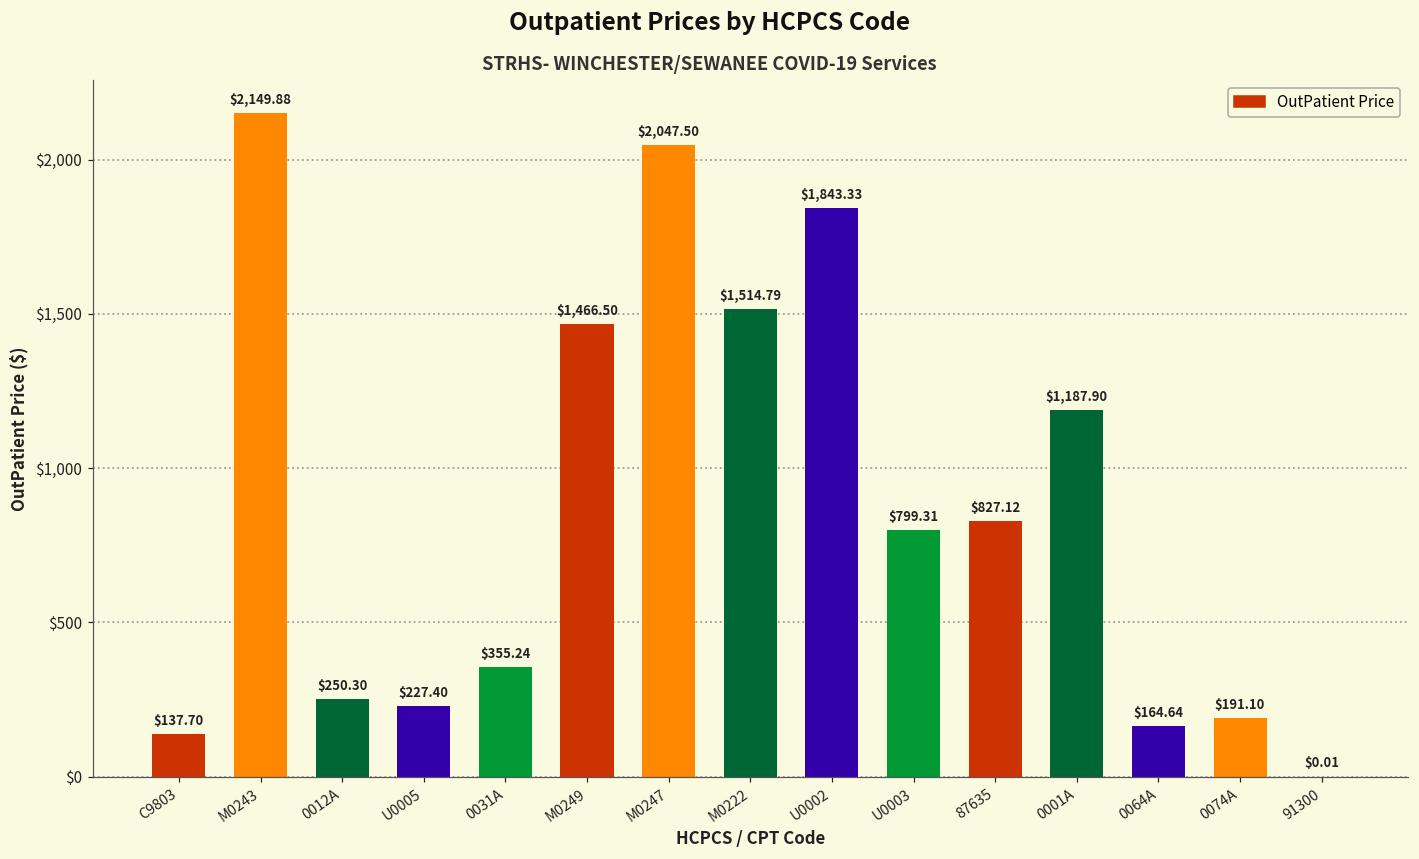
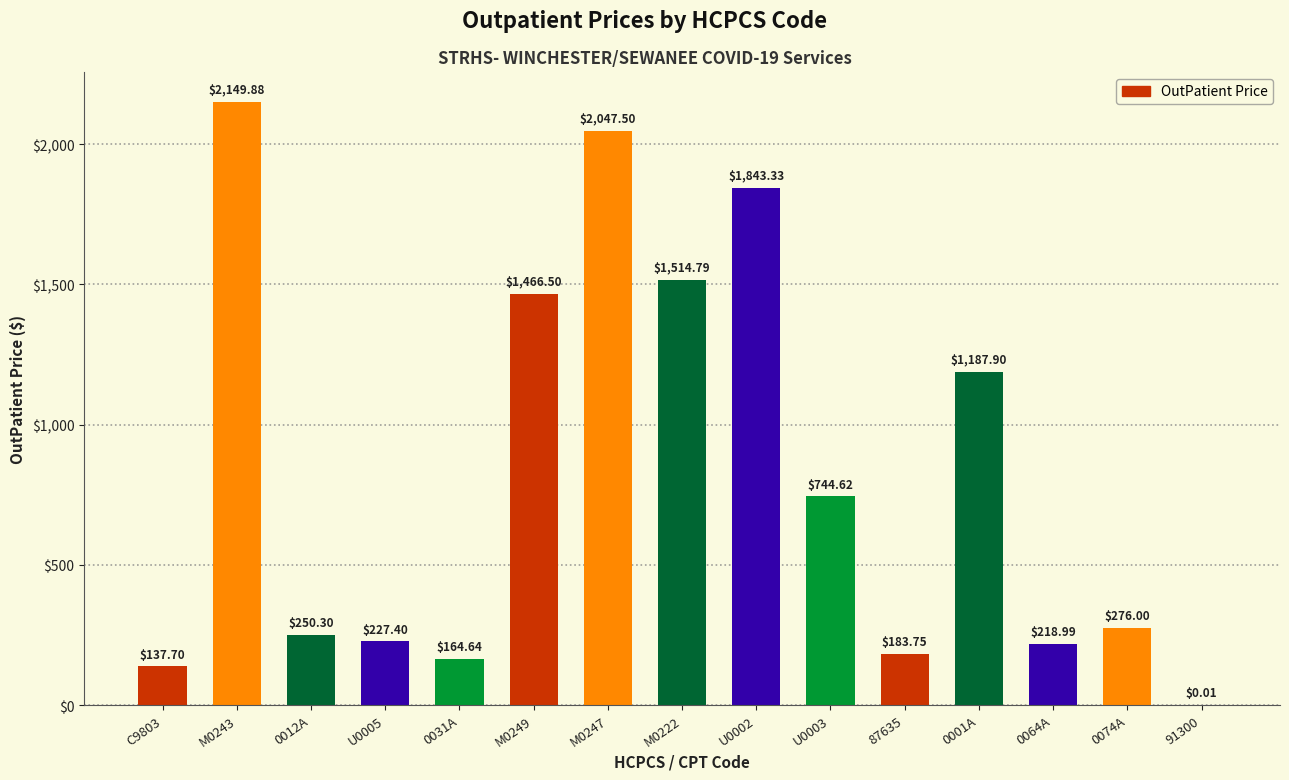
  {
    "C9803": "$137.70",
    "M0243": "$2,149.88",
    "0012A": "$250.30",
    "U0005": "$227.40",
-   "0031A": "$355.24",
+   "0031A": "$164.64",
    "M0249": "$1,466.50",
    "M0247": "$2,047.50",
    "M0222": "$1,514.79",
    "U0002": "$1,843.33",
-   "U0003": "$799.31",
-   "87635": "$827.12",
+   "U0003": "$744.62",
+   "87635": "$183.75",
    "0001A": "$1,187.90",
-   "0064A": "$164.64",
-   "0074A": "$191.10",
+   "0064A": "$218.99",
+   "0074A": "$276.00",
    "91300": "$0.01"
  }
